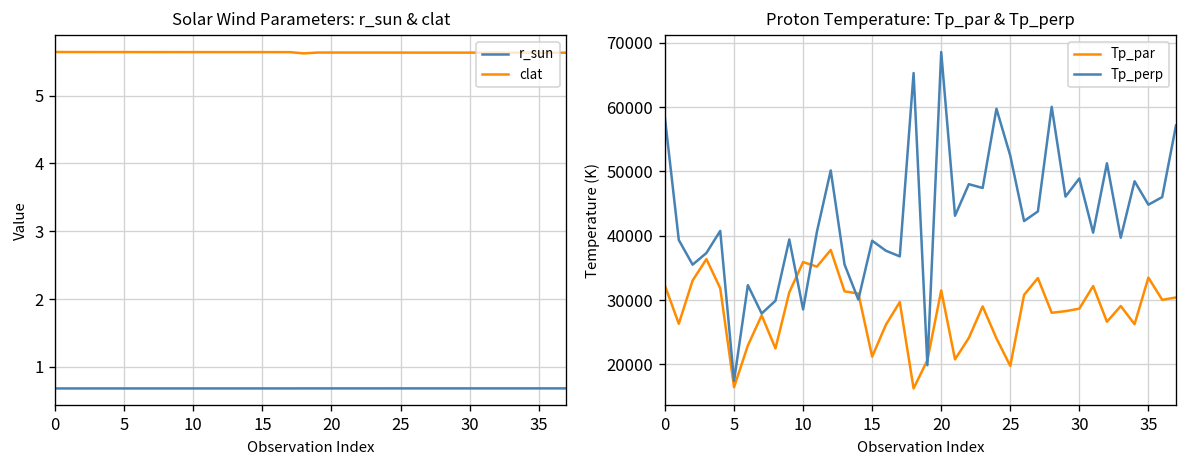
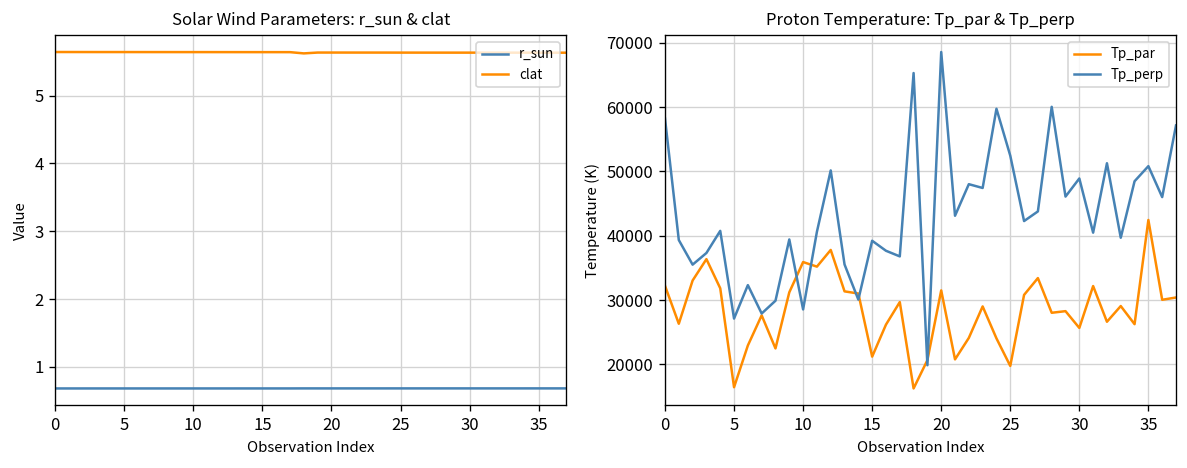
  {
    "Solar Wind Parameters: r_sun & clat": {
      "r_sun": {
        "0": 0.7,
        "5": 0.7,
        "10": 0.7,
        "15": 0.7,
        "20": 0.7,
        "25": 0.7,
        "30": 0.7,
        "35": 0.7
      },
      "clat": {
        "0": 5.6,
        "5": 5.6,
        "10": 5.6,
        "15": 5.6,
        "20": 5.6,
        "25": 5.6,
        "30": 5.6
      }
    },
    "Proton Temperature: Tp_par & Tp_perp": {
      "Tp_par": {
        "0": 32000,
        "5": 16000,
        "10": 36000,
        "15": 21000,
        "20": 31000,
        "25": 20000,
-       "30": 29000,
-       "35": 33000
+       "30": 26000,
+       "35": 42000
      },
      "Tp_perp": {
        "0": 58000,
-       "5": 17000,
+       "5": 27000,
        "10": 29000,
        "15": 39000,
        "20": 69000,
        "25": 52000,
        "30": 49000,
-       "35": 45000
+       "35": 51000
      }
    }
  }
